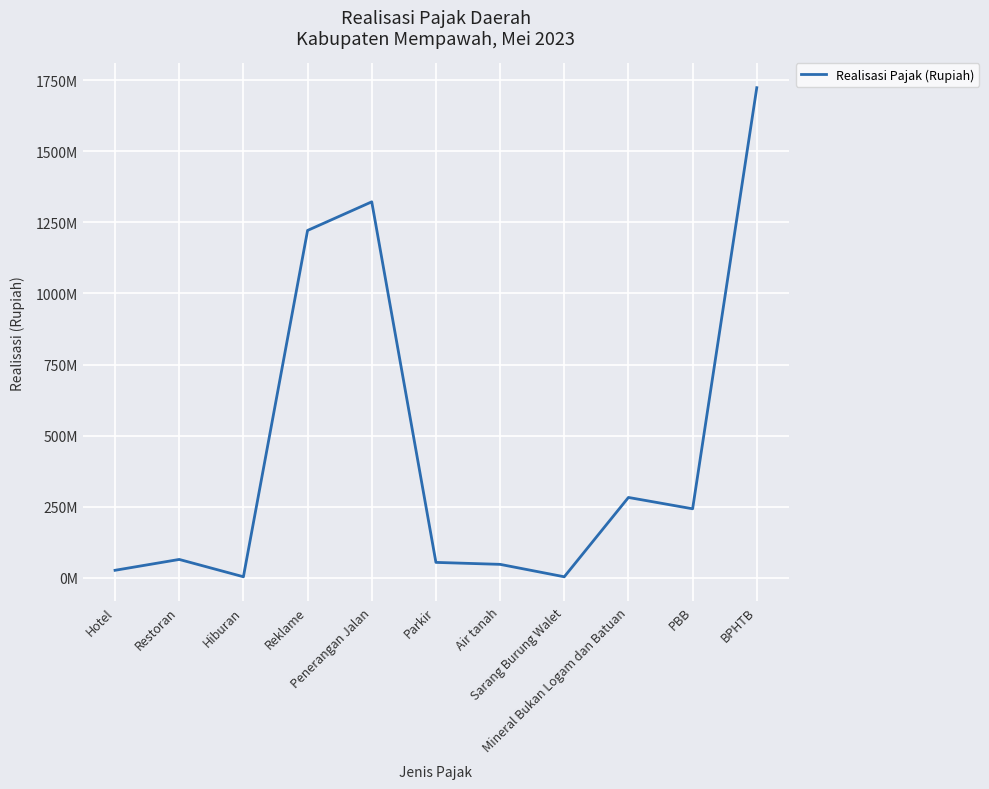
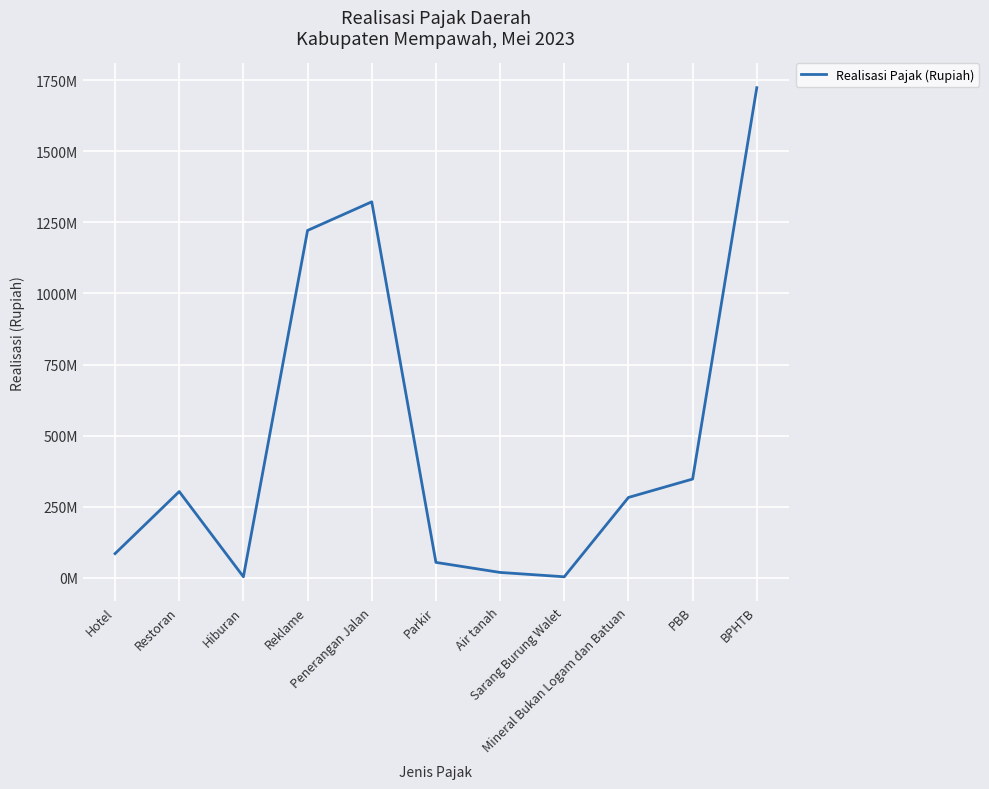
  {
-   "Hotel": 30000000,
-   "Restoran": 60000000,
+   "Hotel": 80000000,
+   "Restoran": 300000000,
    "Hiburan": 0,
    "Reklame": 1220000000,
    "Penerangan Jalan": 1320000000,
    "Parkir": 50000000,
-   "Air tanah": 50000000,
+   "Air tanah": 20000000,
    "Sarang Burung Walet": 0,
    "Mineral Bukan Logam dan Batuan": 280000000,
-   "PBB": 240000000,
+   "PBB": 350000000,
    "BPHTB": 1720000000
  }
